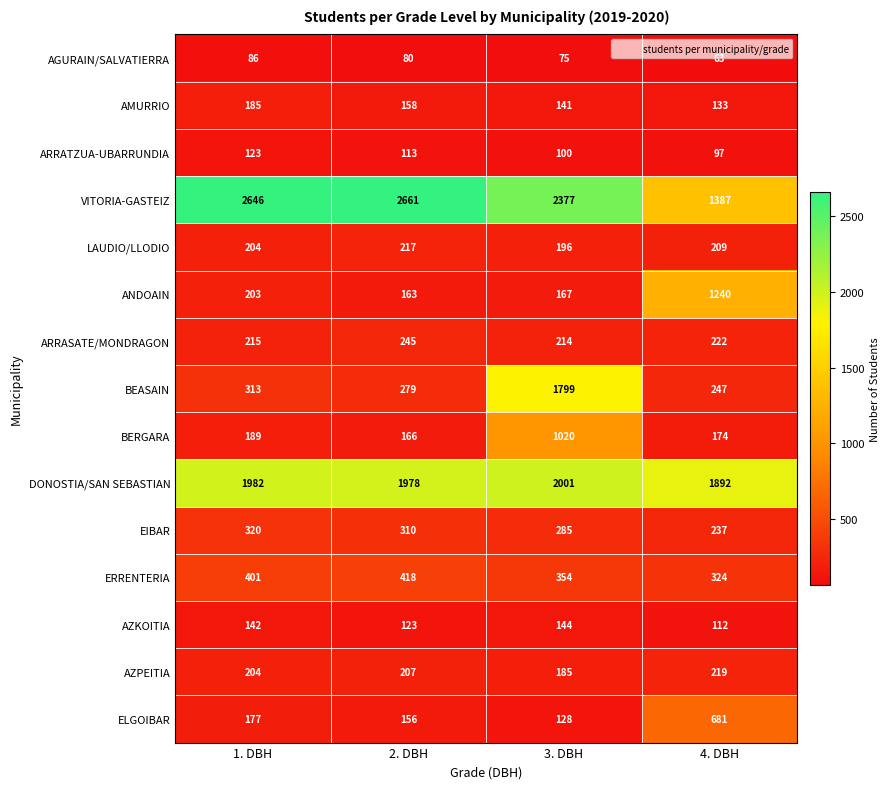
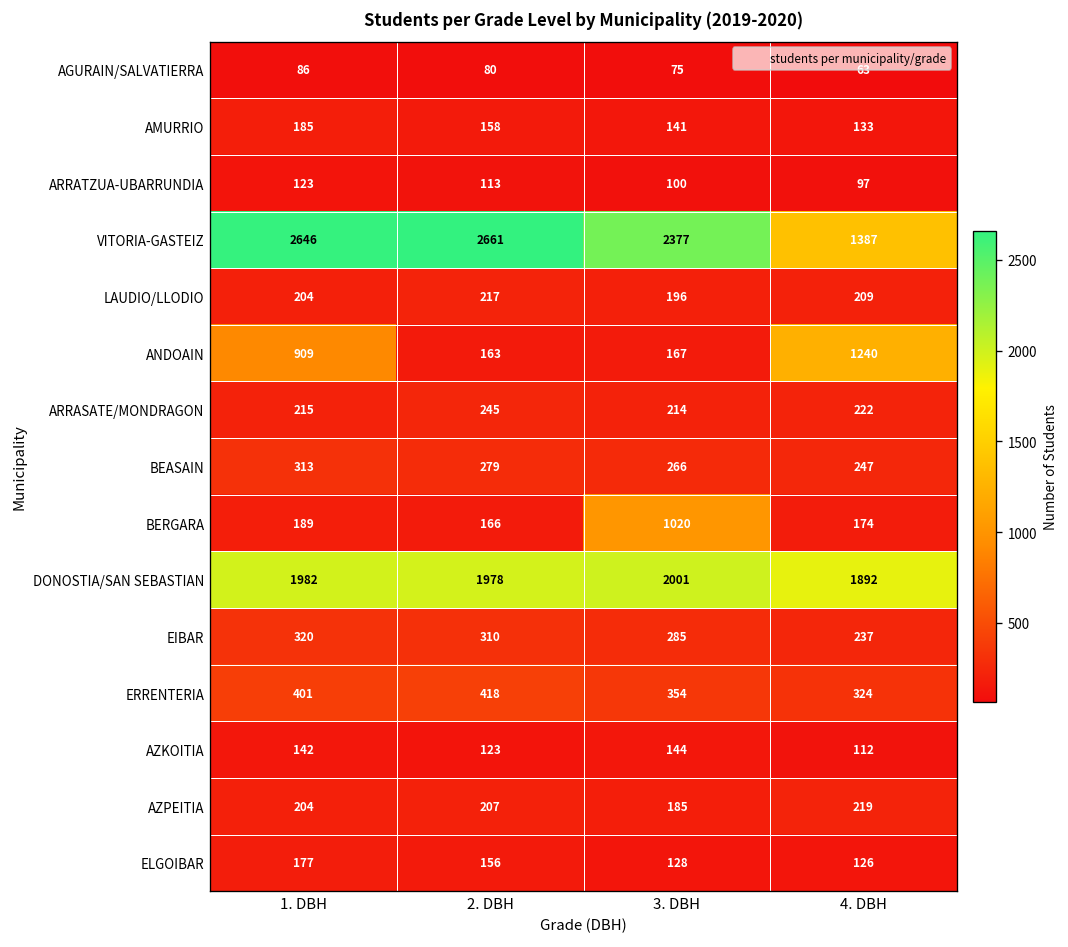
  {
    "AGURAIN/SALVATIERRA": {
      "1. DBH": 86,
      "2. DBH": 80,
      "3. DBH": 75
    },
    "AMURRIO": {
      "1. DBH": 185,
      "2. DBH": 158,
      "3. DBH": 141,
      "4. DBH": 133
    },
    "ARRATZUA-UBARRUNDIA": {
      "1. DBH": 123,
      "2. DBH": 113,
      "3. DBH": 100,
      "4. DBH": 97
    },
    "VITORIA-GASTEIZ": {
      "1. DBH": 2646,
      "2. DBH": 2661,
      "3. DBH": 2377,
      "4. DBH": 1387
    },
    "LAUDIO/LLODIO": {
      "1. DBH": 204,
      "2. DBH": 217,
      "3. DBH": 196,
      "4. DBH": 209
    },
    "ANDOAIN": {
-     "1. DBH": 203,
+     "1. DBH": 909,
      "2. DBH": 163,
      "3. DBH": 167,
      "4. DBH": 1240
    },
    "ARRASATE/MONDRAGON": {
      "1. DBH": 215,
      "2. DBH": 245,
      "3. DBH": 214,
      "4. DBH": 222
    },
    "BEASAIN": {
      "1. DBH": 313,
      "2. DBH": 279,
-     "3. DBH": 1799,
+     "3. DBH": 266,
      "4. DBH": 247
    },
    "BERGARA": {
      "1. DBH": 189,
      "2. DBH": 166,
      "3. DBH": 1020,
      "4. DBH": 174
    },
    "DONOSTIA/SAN SEBASTIAN": {
      "1. DBH": 1982,
      "2. DBH": 1978,
      "3. DBH": 2001,
      "4. DBH": 1892
    },
    "EIBAR": {
      "1. DBH": 320,
      "2. DBH": 310,
      "3. DBH": 285,
      "4. DBH": 237
    },
    "ERRENTERIA": {
      "1. DBH": 401,
      "2. DBH": 418,
      "3. DBH": 354,
      "4. DBH": 324
    },
    "AZKOITIA": {
      "1. DBH": 142,
      "2. DBH": 123,
      "3. DBH": 144,
      "4. DBH": 112
    },
    "AZPEITIA": {
      "1. DBH": 204,
      "2. DBH": 207,
      "3. DBH": 185,
      "4. DBH": 219
    },
    "ELGOIBAR": {
      "1. DBH": 177,
      "2. DBH": 156,
      "3. DBH": 128,
-     "4. DBH": 681
+     "4. DBH": 126
    }
  }
